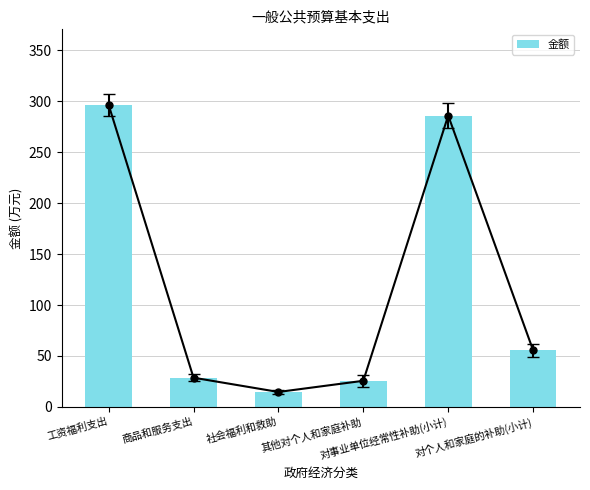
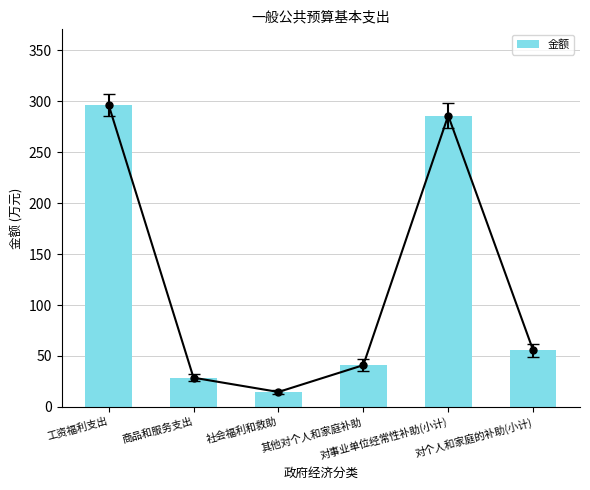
  {
    "金额": {
      "工资福利支出": 297,
      "商品和服务支出": 29,
      "社会福利和救助": 15,
-     "其他对个人和家庭补助": 26,
+     "其他对个人和家庭补助": 41,
      "对事业单位经常性补助(小计)": 286,
      "对个人和家庭的补助(小计)": 56
    }
  }
